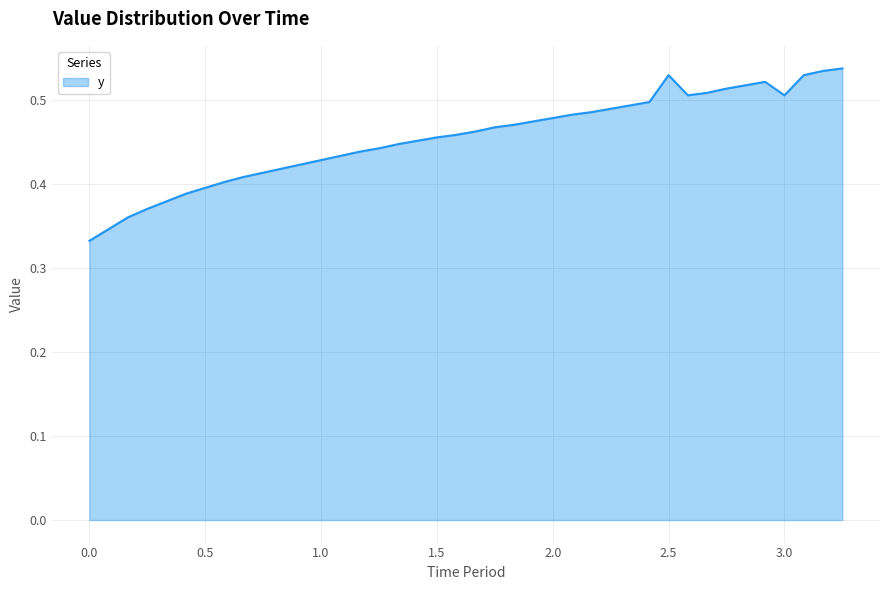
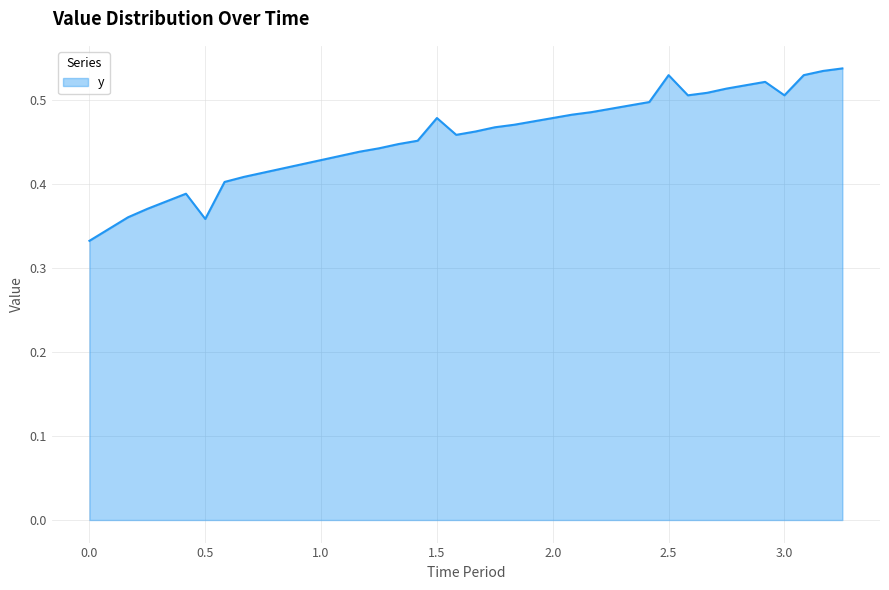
  {
    "0.0": 0.33,
-   "0.5": 0.40,
+   "0.5": 0.36,
    "1.0": 0.43,
-   "1.5": 0.46,
+   "1.5": 0.48,
    "2.0": 0.48,
    "2.5": 0.53,
    "3.0": 0.51
  }
